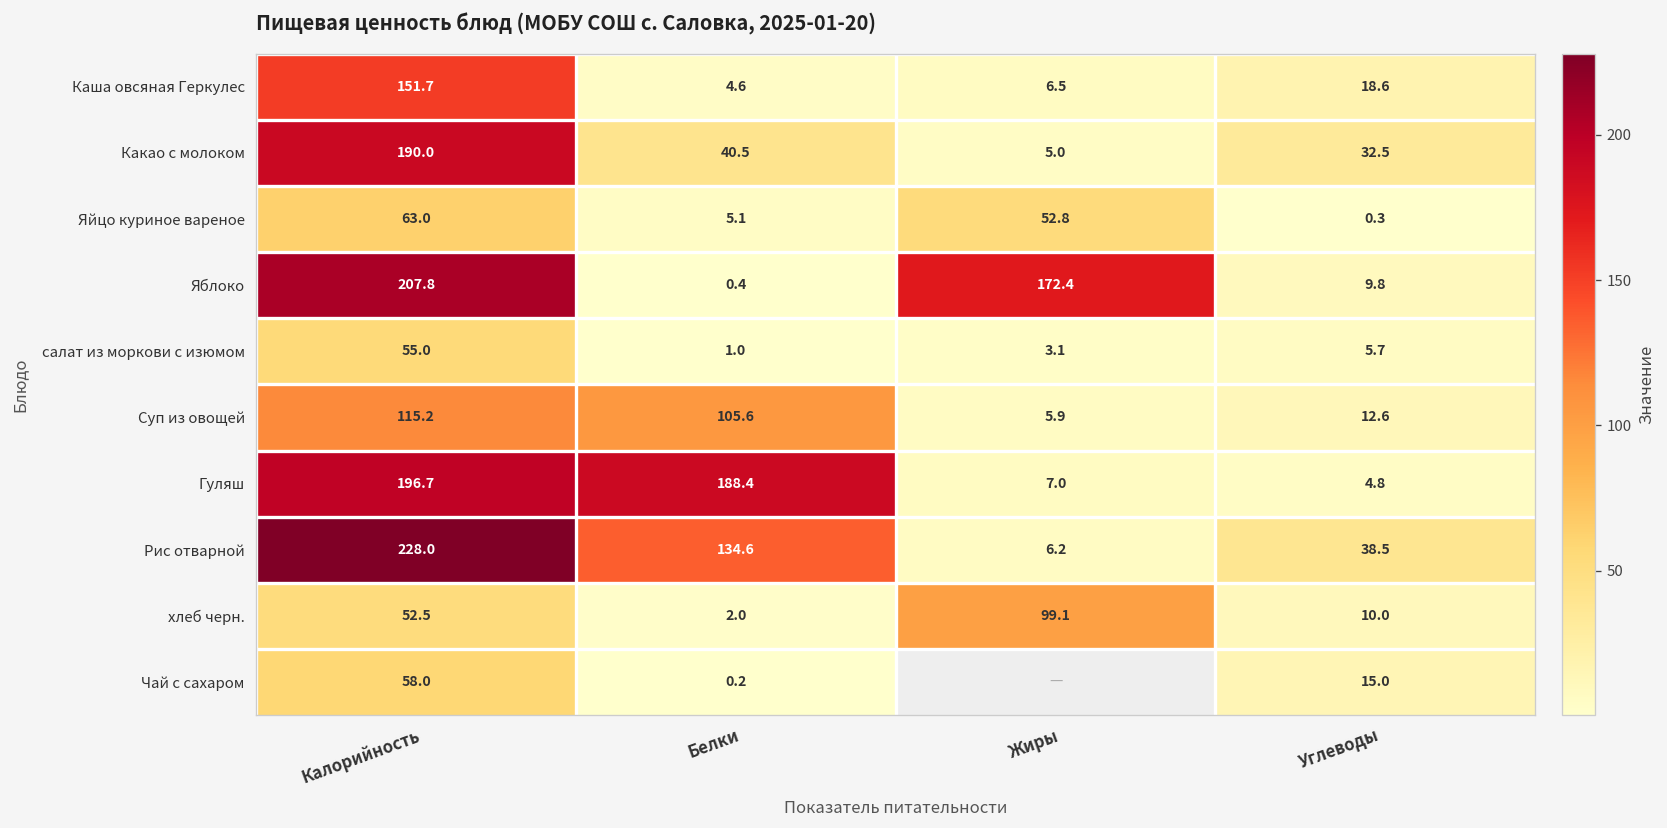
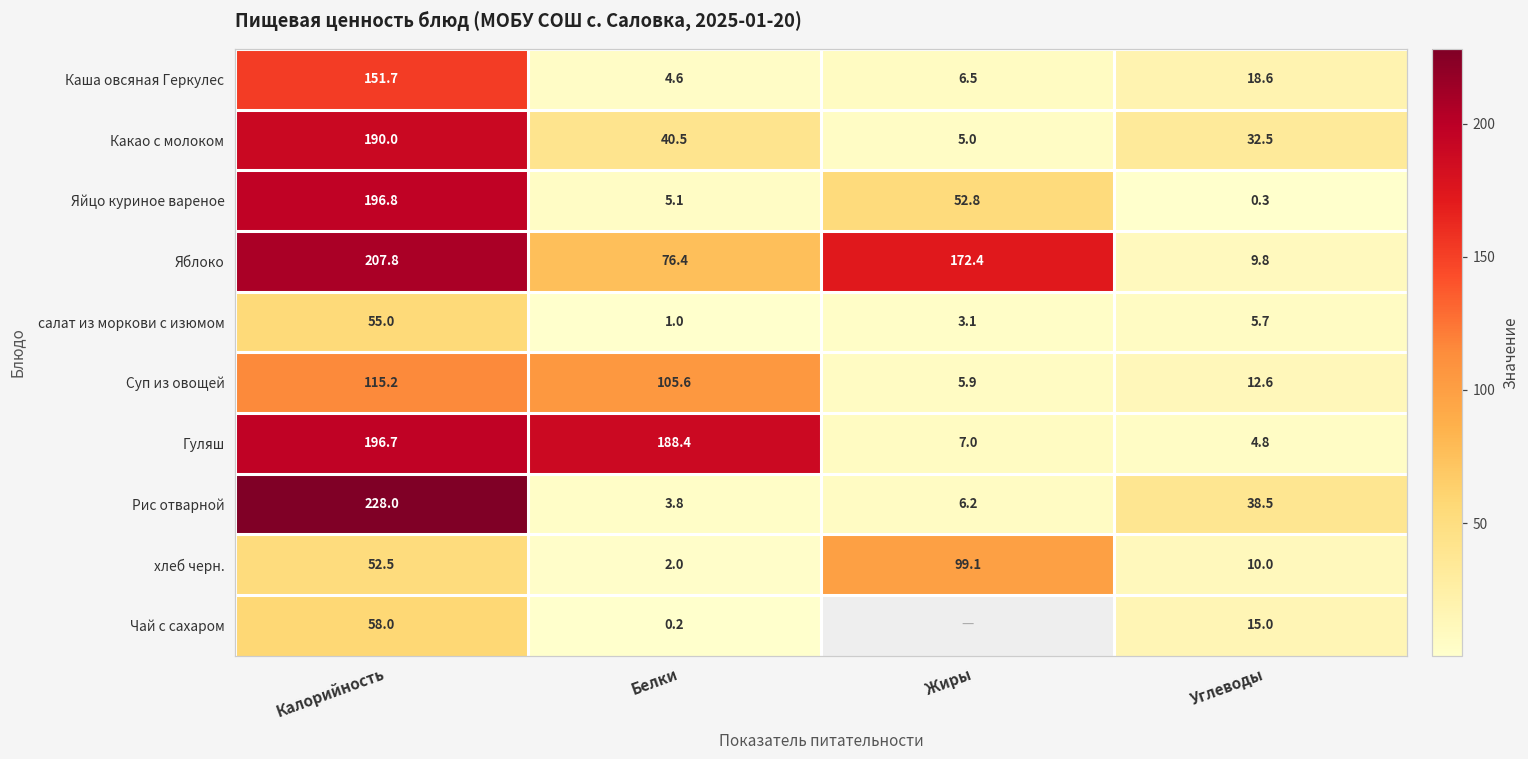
  {
    "Каша овсяная Геркулес": {
      "Калорийность": 151.7,
      "Белки": 4.6,
      "Жиры": 6.5,
      "Углеводы": 18.6
    },
    "Какао с молоком": {
      "Калорийность": 190.0,
      "Белки": 40.5,
      "Жиры": 5.0,
      "Углеводы": 32.5
    },
    "Яйцо куриное вареное": {
-     "Калорийность": 63.0,
+     "Калорийность": 196.8,
      "Белки": 5.1,
      "Жиры": 52.8,
      "Углеводы": 0.3
    },
    "Яблоко": {
      "Калорийность": 207.8,
-     "Белки": 0.4,
+     "Белки": 76.4,
      "Жиры": 172.4,
      "Углеводы": 9.8
    },
    "салат из моркови с изюмом": {
      "Калорийность": 55.0,
      "Белки": 1.0,
      "Жиры": 3.1,
      "Углеводы": 5.7
    },
    "Суп из овощей": {
      "Калорийность": 115.2,
      "Белки": 105.6,
      "Жиры": 5.9,
      "Углеводы": 12.6
    },
    "Гуляш": {
      "Калорийность": 196.7,
      "Белки": 188.4,
      "Жиры": 7.0,
      "Углеводы": 4.8
    },
    "Рис отварной": {
      "Калорийность": 228.0,
-     "Белки": 134.6,
+     "Белки": 3.8,
      "Жиры": 6.2,
      "Углеводы": 38.5
    },
    "хлеб черн.": {
      "Калорийность": 52.5,
      "Белки": 2.0,
      "Жиры": 99.1,
      "Углеводы": 10.0
    },
    "Чай с сахаром": {
      "Калорийность": 58.0,
      "Белки": 0.2,
      "Углеводы": 15.0
    }
  }
